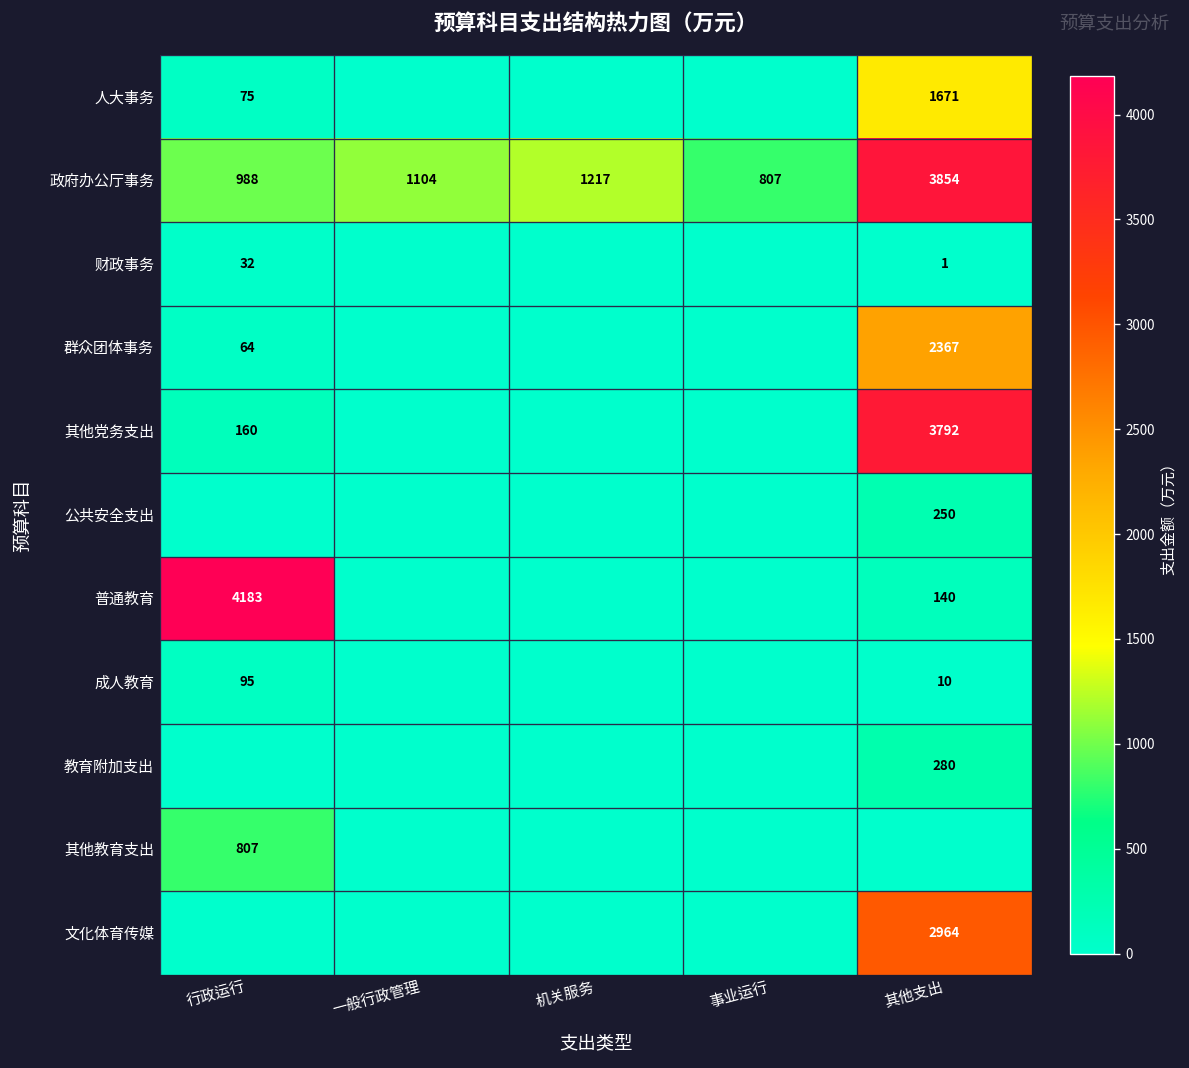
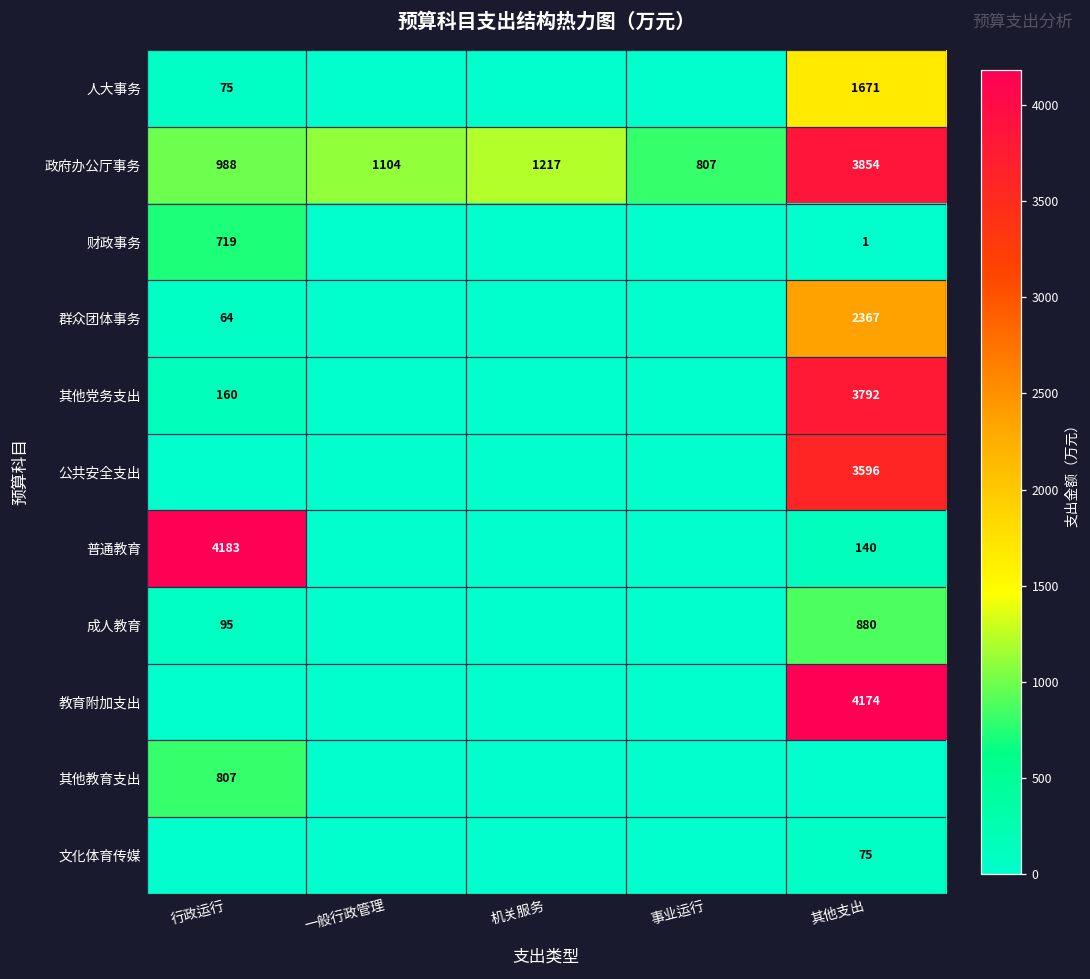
  {
    "人大事务": {
      "行政运行": 75,
      "其他支出": 1671
    },
    "政府办公厅事务": {
      "行政运行": 988,
      "一般行政管理": 1104,
      "机关服务": 1217,
      "事业运行": 807,
      "其他支出": 3854
    },
    "财政事务": {
-     "行政运行": 32,
+     "行政运行": 719,
      "其他支出": 1
    },
    "群众团体事务": {
      "行政运行": 64,
      "其他支出": 2367
    },
    "其他党务支出": {
      "行政运行": 160,
      "其他支出": 3792
    },
    "公共安全支出": {
-     "其他支出": 250
+     "其他支出": 3596
    },
    "普通教育": {
      "行政运行": 4183,
      "其他支出": 140
    },
    "成人教育": {
      "行政运行": 95,
-     "其他支出": 10
+     "其他支出": 880
    },
    "教育附加支出": {
-     "其他支出": 280
+     "其他支出": 4174
    },
    "其他教育支出": {
      "行政运行": 807
    },
    "文化体育传媒": {
-     "其他支出": 2964
+     "其他支出": 75
    }
  }
